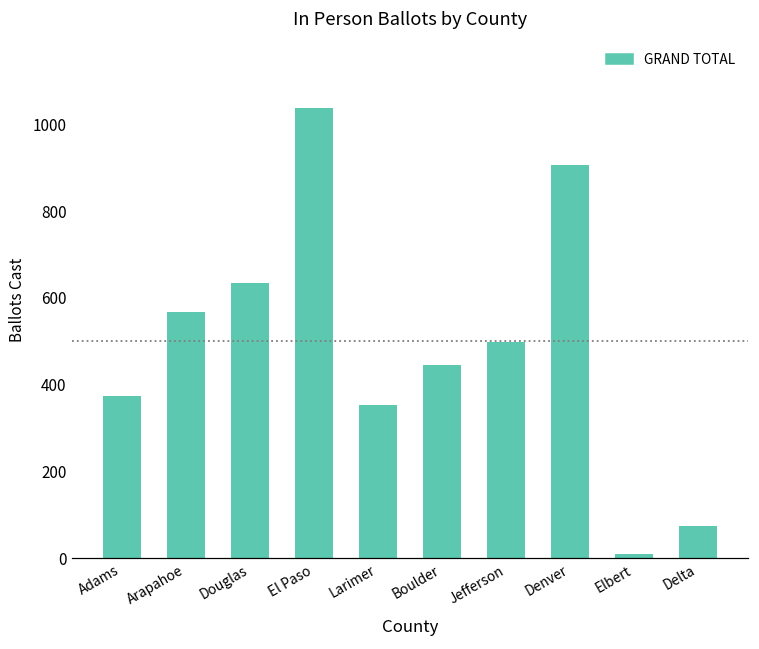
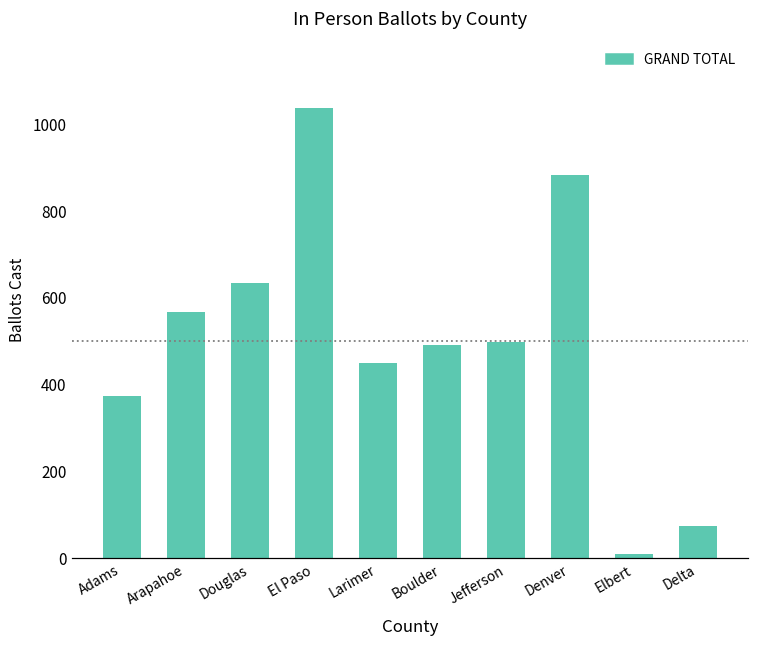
  {
    "Adams": 370,
    "Arapahoe": 570,
    "Douglas": 630,
    "El Paso": 1040,
-   "Larimer": 350,
-   "Boulder": 450,
+   "Larimer": 450,
+   "Boulder": 490,
    "Jefferson": 500,
-   "Denver": 910,
+   "Denver": 880,
    "Elbert": 10,
    "Delta": 80
  }
